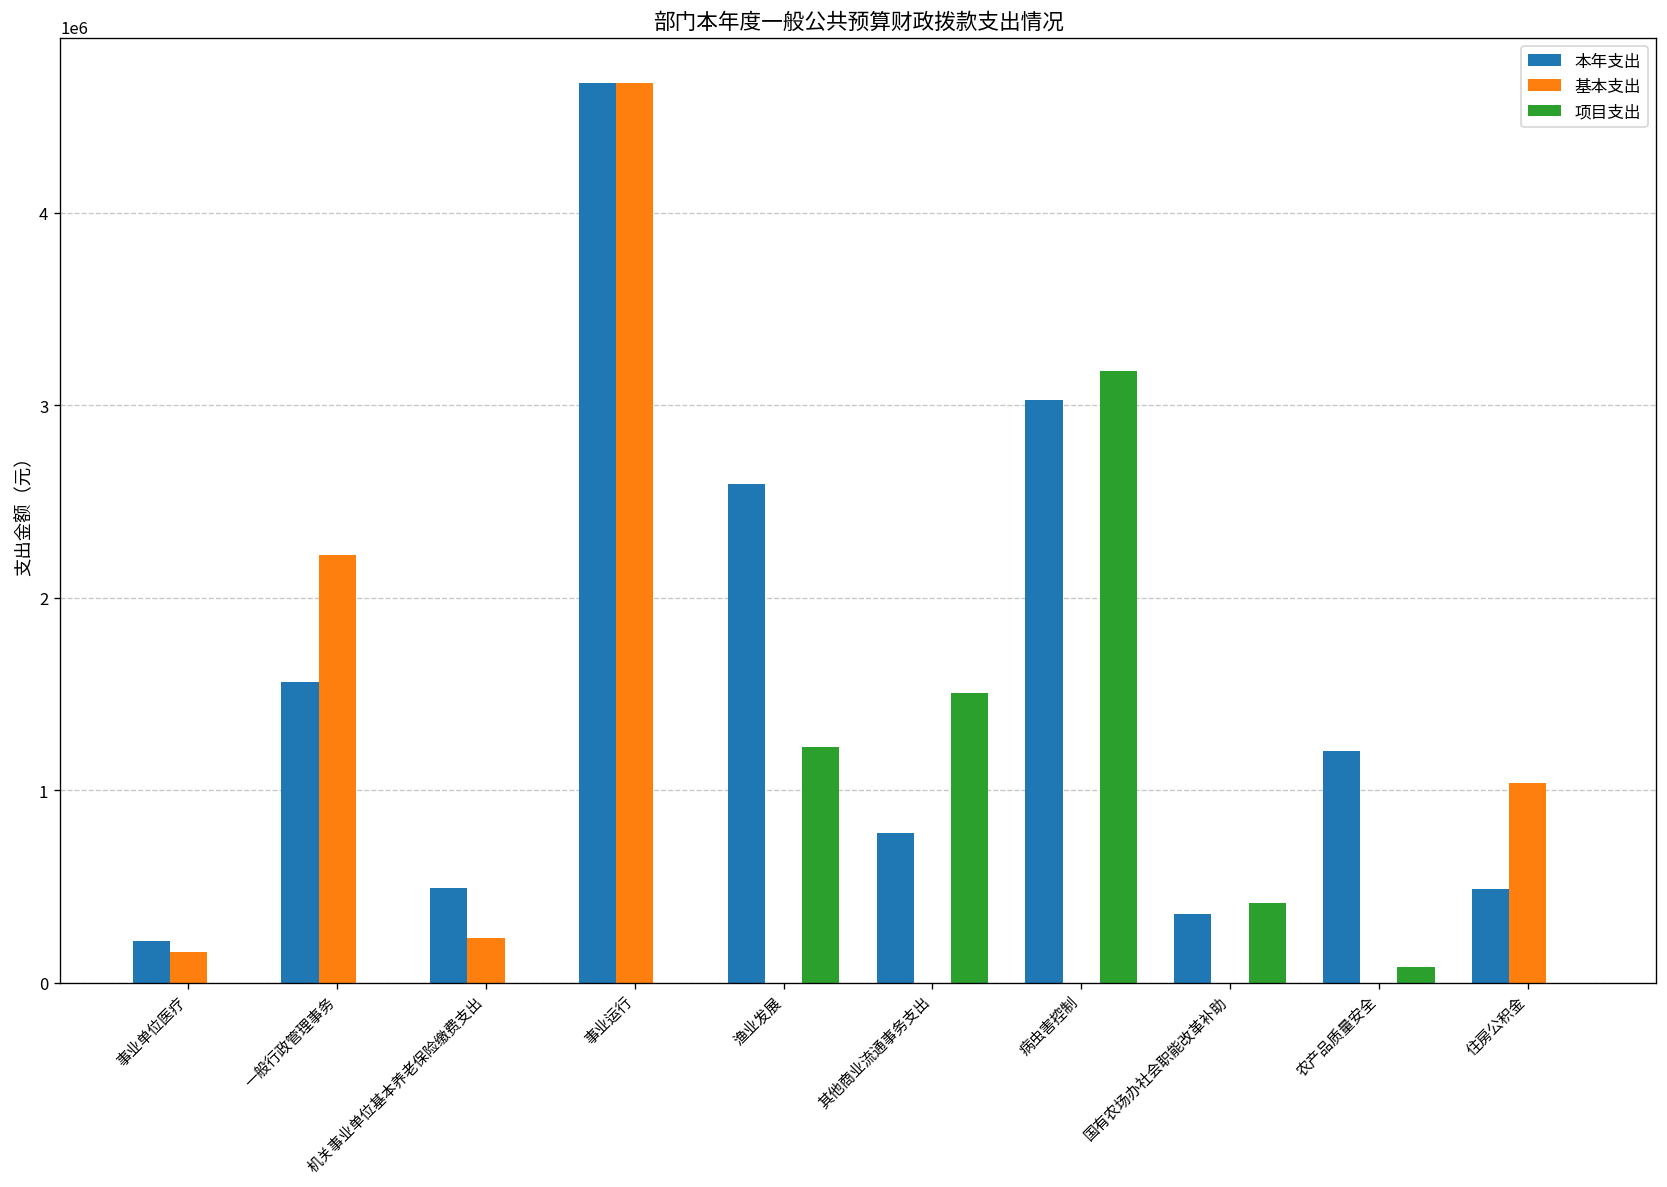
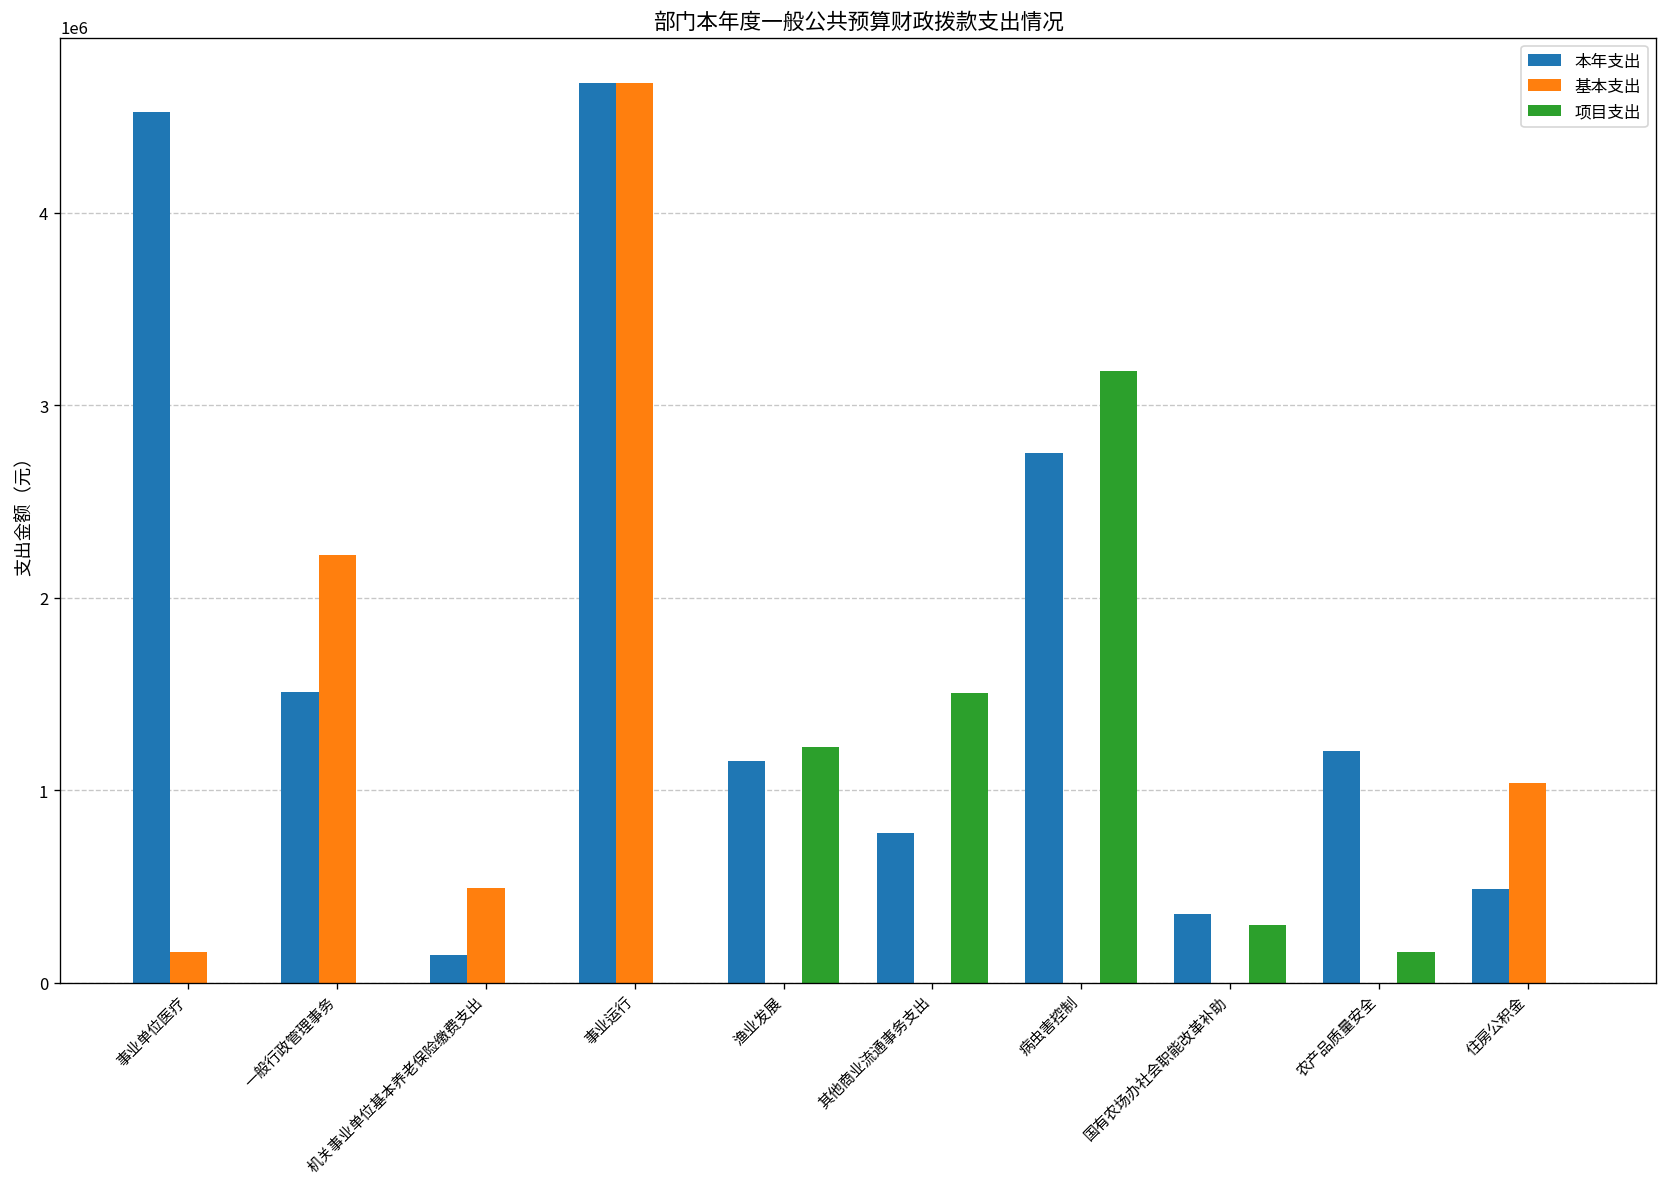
  {
    "本年支出": {
-     "事业单位医疗": 210000,
-     "一般行政管理事务": 1560000,
-     "机关事业单位基本养老保险缴费支出": 490000,
+     "事业单位医疗": 4520000,
+     "一般行政管理事务": 1510000,
+     "机关事业单位基本养老保险缴费支出": 140000,
      "事业运行": 4670000,
-     "渔业发展": 2590000,
+     "渔业发展": 1150000,
      "其他商业流通事务支出": 780000,
-     "病虫害控制": 3030000,
+     "病虫害控制": 2750000,
      "国有农场办社会职能改革补助": 350000,
      "农产品质量安全": 1200000,
      "住房公积金": 480000
    },
    "基本支出": {
      "事业单位医疗": 160000,
      "一般行政管理事务": 2220000,
-     "机关事业单位基本养老保险缴费支出": 230000,
+     "机关事业单位基本养老保险缴费支出": 490000,
      "事业运行": 4670000,
      "渔业发展": 0,
      "其他商业流通事务支出": 0,
      "病虫害控制": 0,
      "国有农场办社会职能改革补助": 0,
      "农产品质量安全": 0,
      "住房公积金": 1040000
    },
    "项目支出": {
      "事业单位医疗": 0,
      "一般行政管理事务": 0,
      "机关事业单位基本养老保险缴费支出": 0,
      "事业运行": 0,
      "渔业发展": 1230000,
      "其他商业流通事务支出": 1510000,
      "病虫害控制": 3180000,
-     "国有农场办社会职能改革补助": 420000,
-     "农产品质量安全": 80000,
+     "国有农场办社会职能改革补助": 300000,
+     "农产品质量安全": 160000,
      "住房公积金": 0
    }
  }
